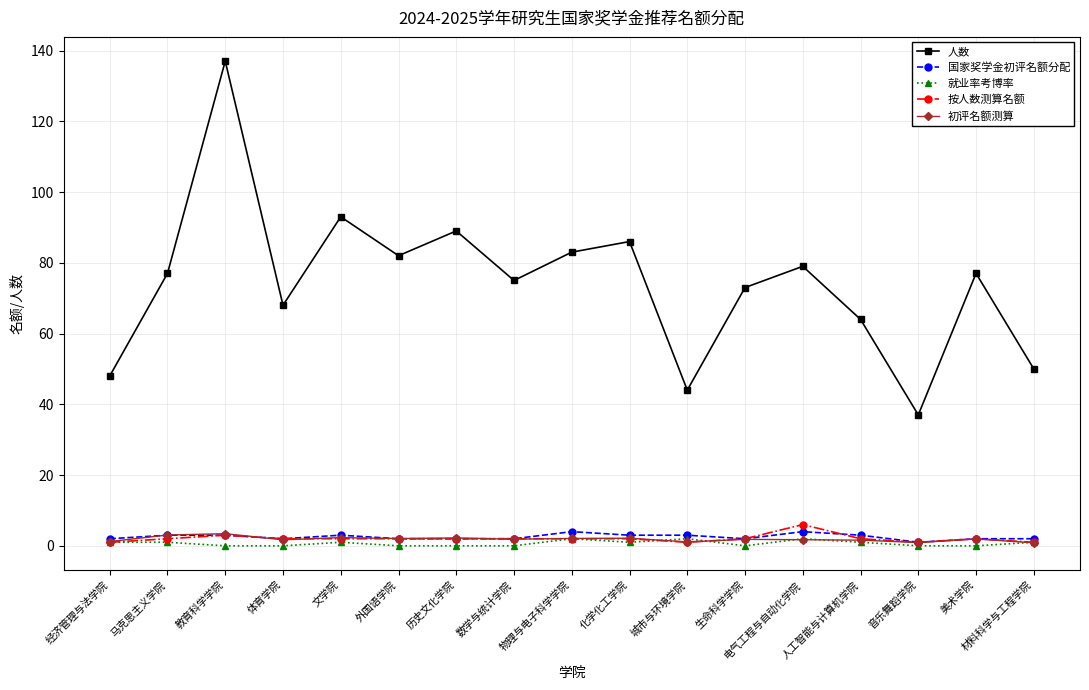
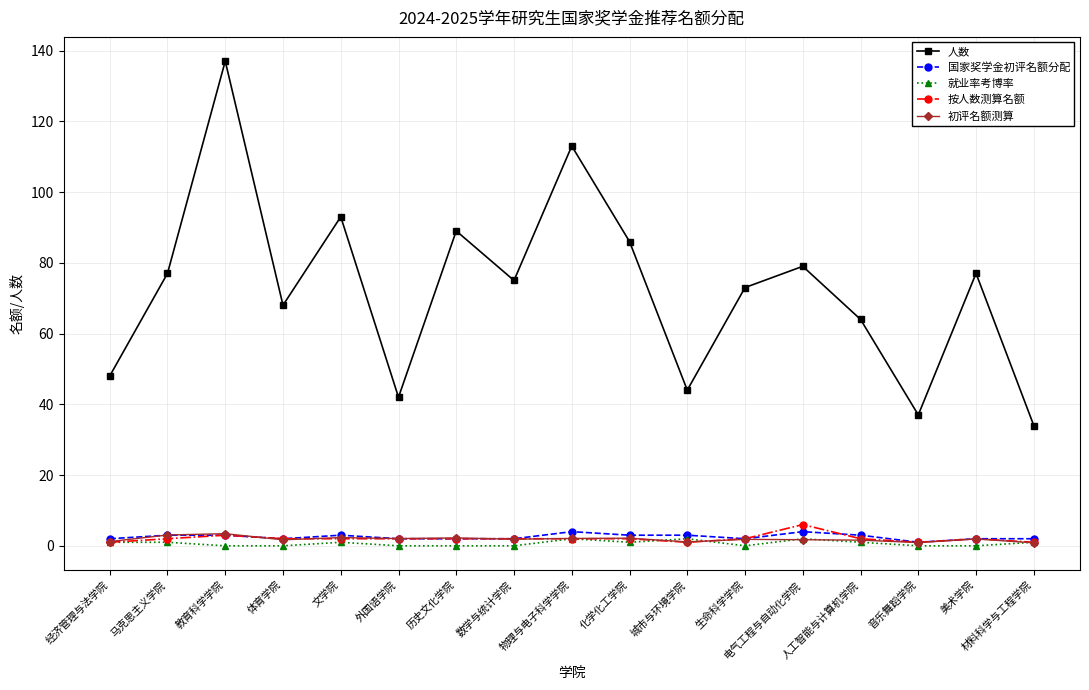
  {
    "人数": {
      "经济管理与法学院": 48,
      "马克思主义学院": 77,
      "教育科学学院": 137,
      "体育学院": 68,
      "文学院": 93,
-     "外国语学院": 82,
+     "外国语学院": 42,
      "历史文化学院": 89,
      "数学与统计学院": 75,
-     "物理与电子科学学院": 83,
+     "物理与电子科学学院": 113,
      "化学化工学院": 86,
      "城市与环境学院": 44,
      "生命科学学院": 73,
      "电气工程与自动化学院": 79,
      "人工智能与计算机学院": 64,
      "音乐舞蹈学院": 37,
      "美术学院": 77,
-     "材料科学与工程学院": 50
+     "材料科学与工程学院": 34
    },
    "国家奖学金初评名额分配": {
      "经济管理与法学院": 2,
      "物理与电子科学学院": 4,
      "化学化工学院": 3,
      "城市与环境学院": 3,
      "电气工程与自动化学院": 4,
      "人工智能与计算机学院": 3,
      "材料科学与工程学院": 2
    },
    "就业率考博率": {
      "马克思主义学院": 1,
      "教育科学学院": 0,
      "体育学院": 0,
      "文学院": 1,
      "外国语学院": 0,
      "历史文化学院": 0,
      "数学与统计学院": 0,
      "化学化工学院": 1,
      "城市与环境学院": 2,
      "生命科学学院": 0,
      "音乐舞蹈学院": 0,
      "美术学院": 0
    },
    "按人数测算名额": {
      "马克思主义学院": 2,
      "电气工程与自动化学院": 6
    }
  }
